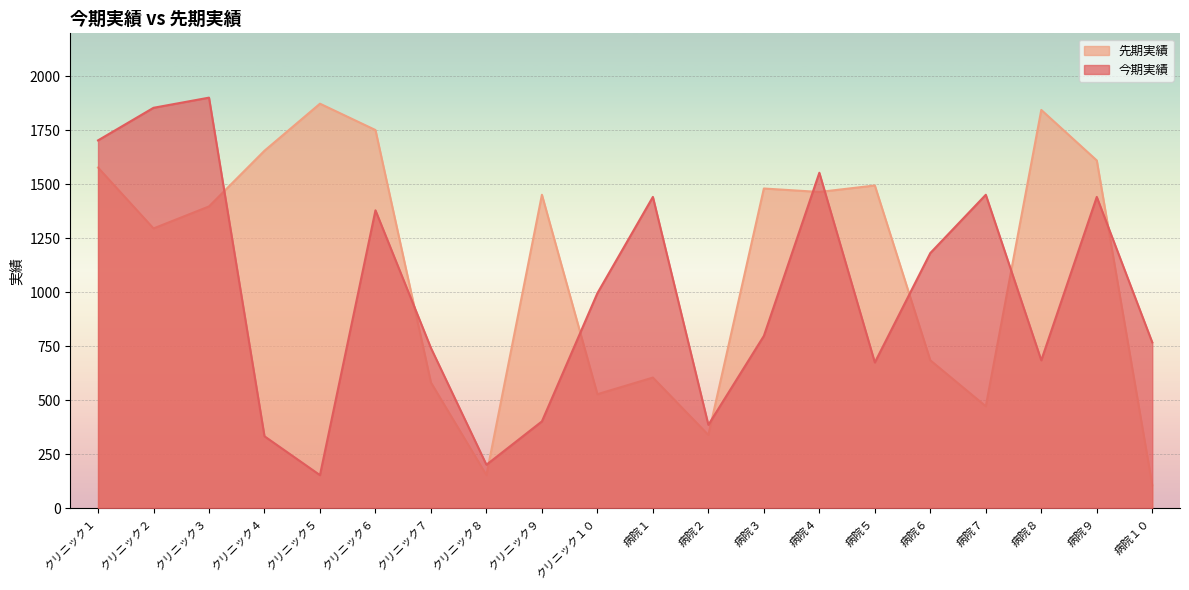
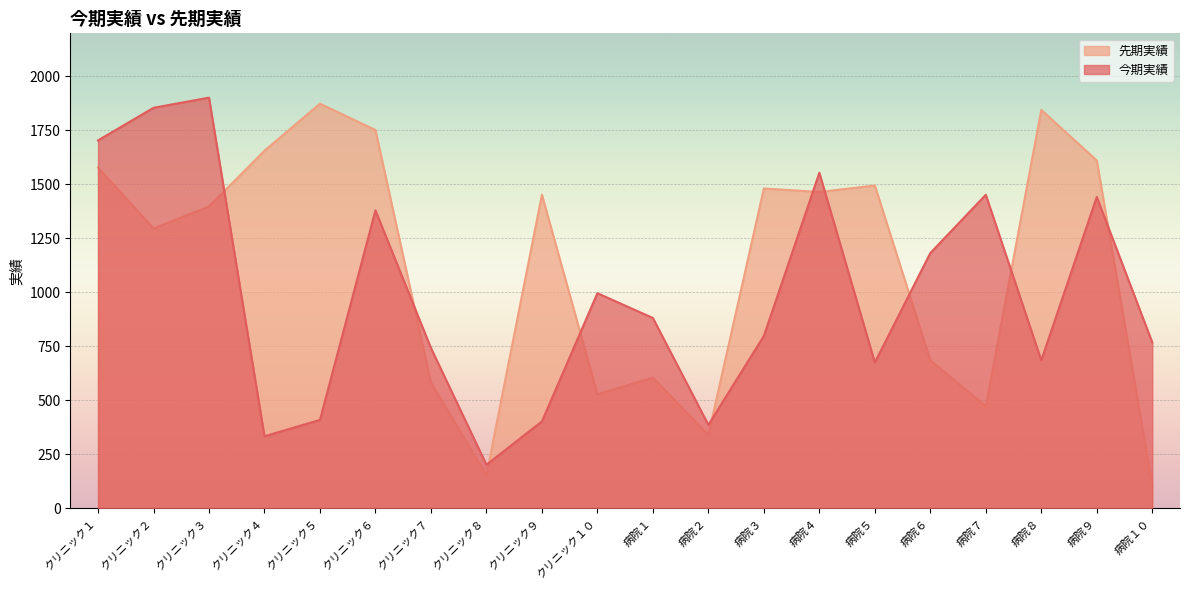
  {
    "先期実績": {
      "クリニック１": 1580,
      "クリニック２": 1300,
      "クリニック３": 1400,
      "クリニック４": 1660,
      "クリニック５": 1870,
      "クリニック６": 1750,
      "クリニック７": 580,
      "クリニック８": 150,
      "クリニック９": 1450,
      "クリニック１０": 530,
      "病院１": 610,
      "病院２": 340,
      "病院３": 1480,
      "病院４": 1470,
      "病院５": 1500,
      "病院６": 690,
      "病院７": 470,
      "病院８": 1850,
      "病院９": 1610,
      "病院１０": 110
    },
    "今期実績": {
      "クリニック１": 1700,
      "クリニック２": 1860,
      "クリニック３": 1900,
      "クリニック４": 330,
-     "クリニック５": 150,
+     "クリニック５": 410,
      "クリニック６": 1380,
      "クリニック７": 740,
      "クリニック８": 200,
      "クリニック９": 400,
      "クリニック１０": 1000,
-     "病院１": 1440,
+     "病院１": 880,
      "病院２": 390,
      "病院３": 800,
      "病院４": 1550,
      "病院５": 680,
      "病院６": 1180,
      "病院７": 1450,
      "病院８": 690,
      "病院９": 1440,
      "病院１０": 770
    }
  }
